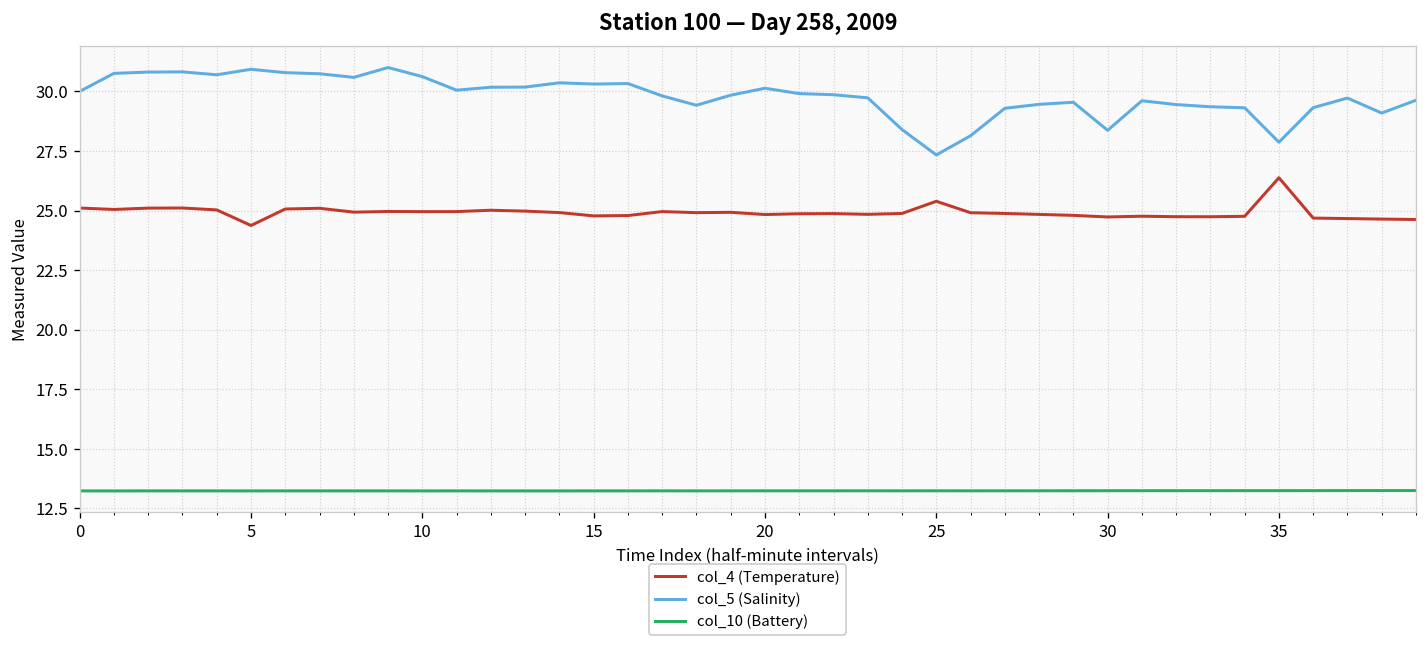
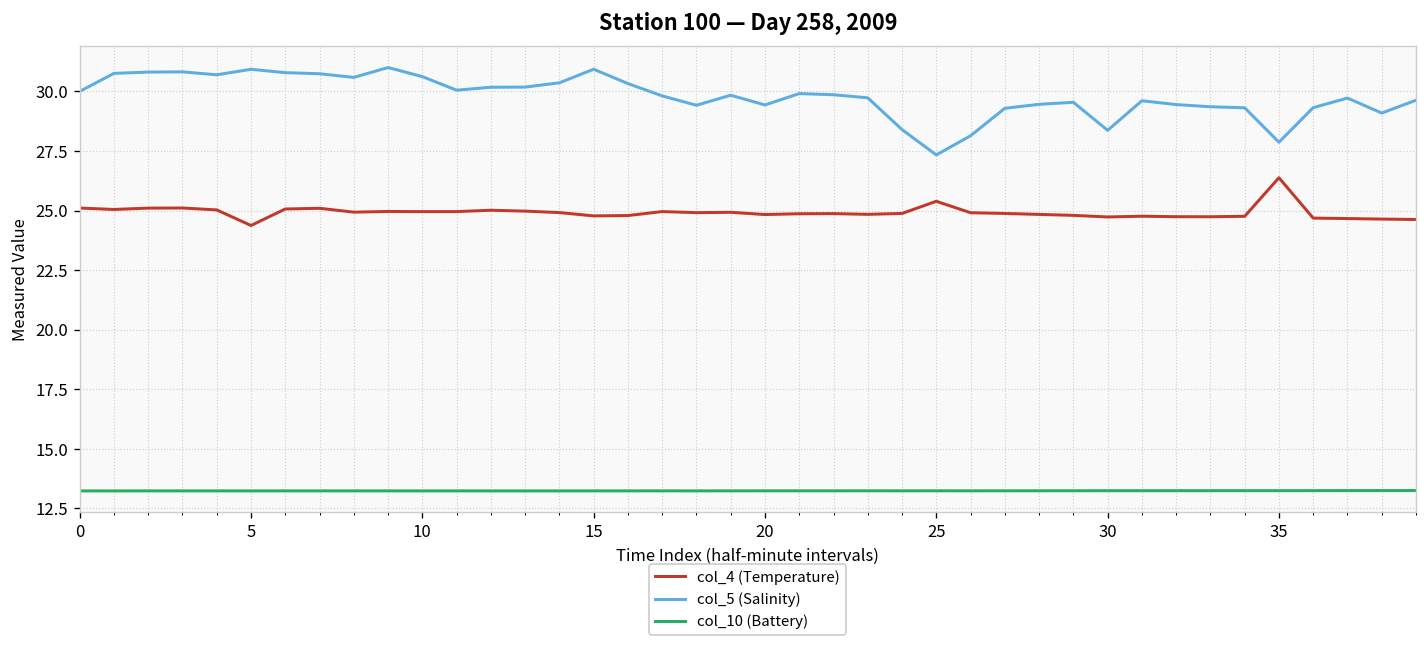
  {
    "col_4 (Temperature)": {
      "0": 25.1,
      "5": 24.4,
      "10": 25.0,
      "15": 24.8,
      "20": 24.8,
      "25": 25.4,
      "30": 24.7,
      "35": 26.4
    },
    "col_5 (Salinity)": {
      "0": 30.0,
      "5": 30.9,
      "10": 30.6,
-     "15": 30.3,
-     "20": 30.1,
+     "15": 30.9,
+     "20": 29.4,
      "25": 27.3,
      "30": 28.4,
      "35": 27.9
    },
    "col_10 (Battery)": {
      "0": 13.2,
      "5": 13.2,
      "10": 13.2,
      "15": 13.2,
      "20": 13.2,
      "25": 13.2,
      "30": 13.2,
      "35": 13.2
    }
  }
